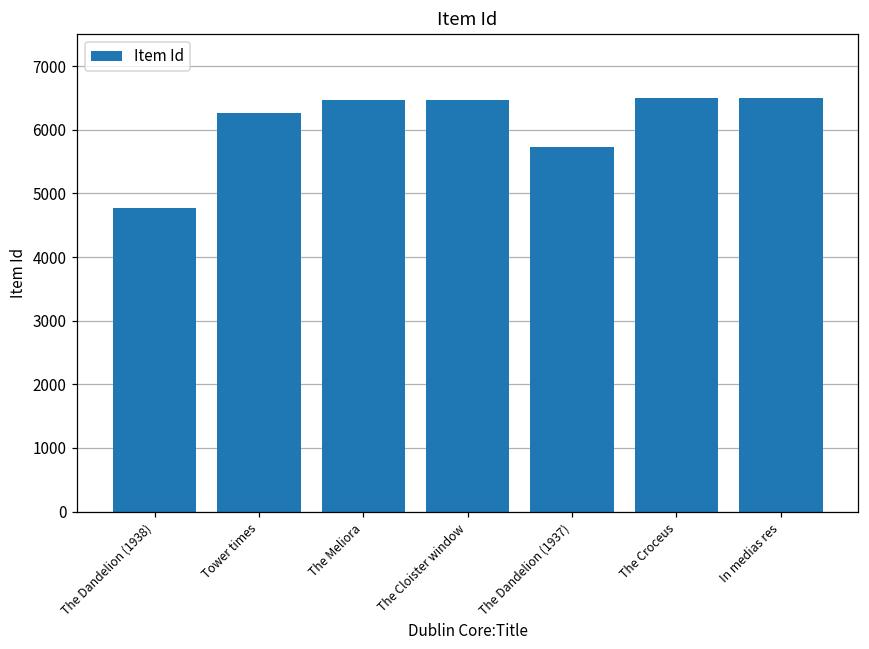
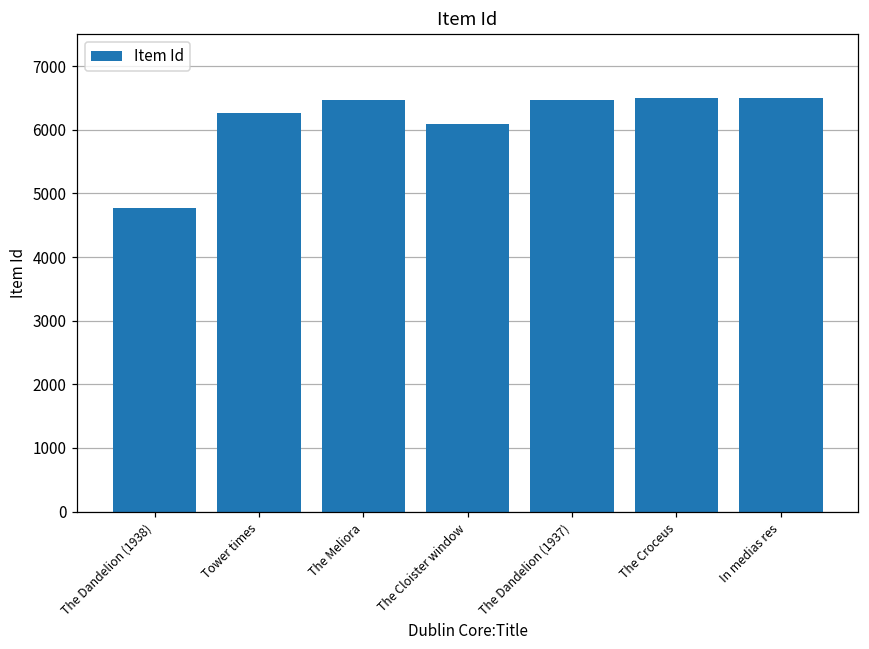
  {
    "The Dandelion (1938)": 4800,
    "Tower times": 6300,
    "The Meliora": 6500,
-   "The Cloister window": 6500,
-   "The Dandelion (1937)": 5700,
+   "The Cloister window": 6100,
+   "The Dandelion (1937)": 6500,
    "The Croceus": 6500,
    "In medias res": 6500
  }
